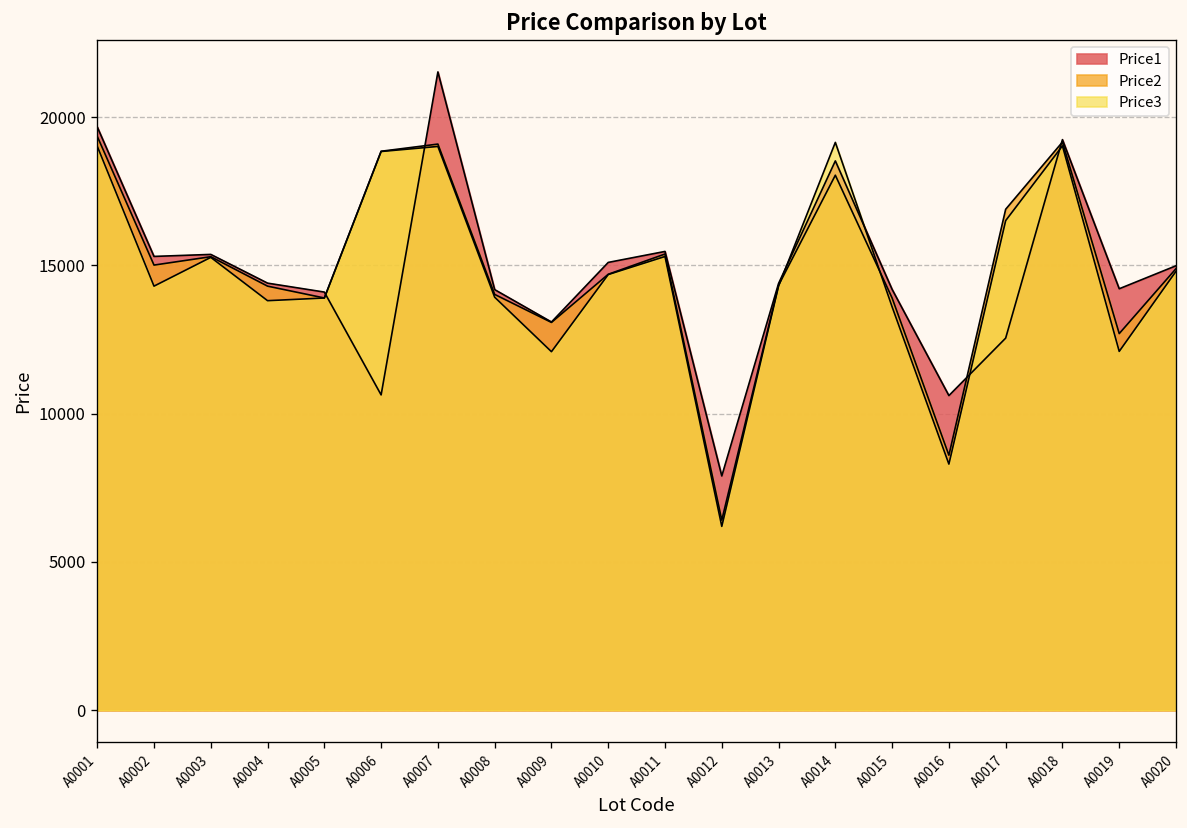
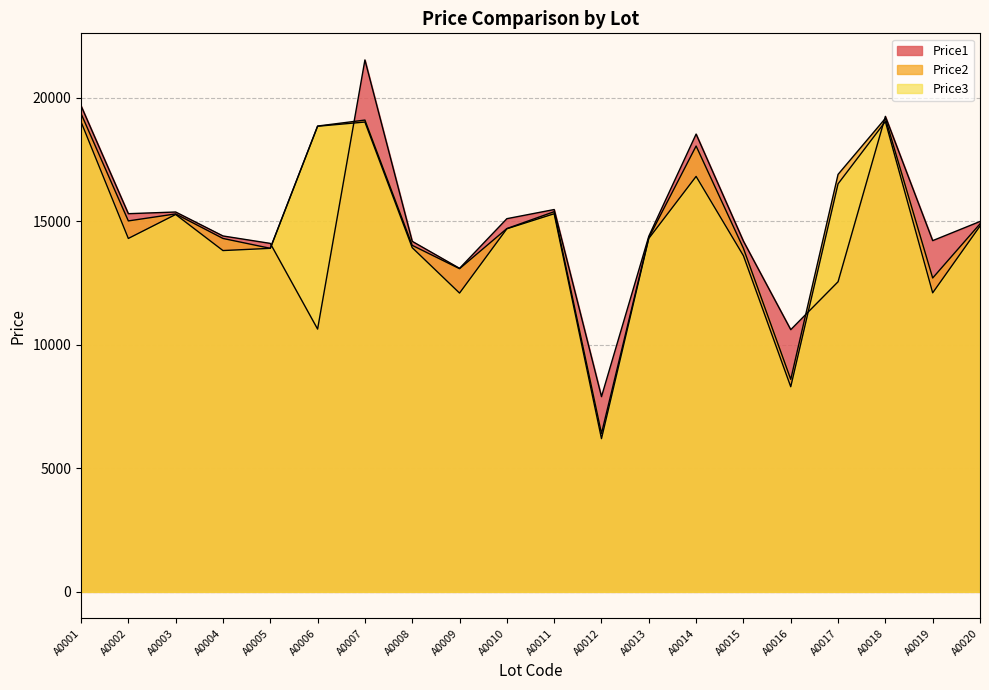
  {
    "Price1": {
      "A0001": 19700,
      "A0002": 15300,
      "A0005": 14100,
      "A0006": 10600,
      "A0007": 21500,
      "A0008": 14200,
      "A0010": 15100,
      "A0012": 7900,
      "A0014": 18500,
      "A0015": 14200,
      "A0016": 10600,
      "A0017": 12500,
      "A0019": 14200
    },
    "Price2": {
      "A0001": 19400,
      "A0002": 15000,
      "A0012": 6400,
      "A0014": 18000,
      "A0015": 13900,
      "A0016": 8600,
      "A0017": 16900,
      "A0019": 12700
    },
    "Price3": {
      "A0001": 19000,
      "A0002": 14300,
      "A0004": 13800,
      "A0009": 12100,
      "A0012": 6200,
-     "A0014": 19100,
+     "A0014": 16800,
      "A0015": 13600,
      "A0016": 8300,
      "A0017": 16500,
      "A0018": 19000,
      "A0019": 12100
    }
  }
